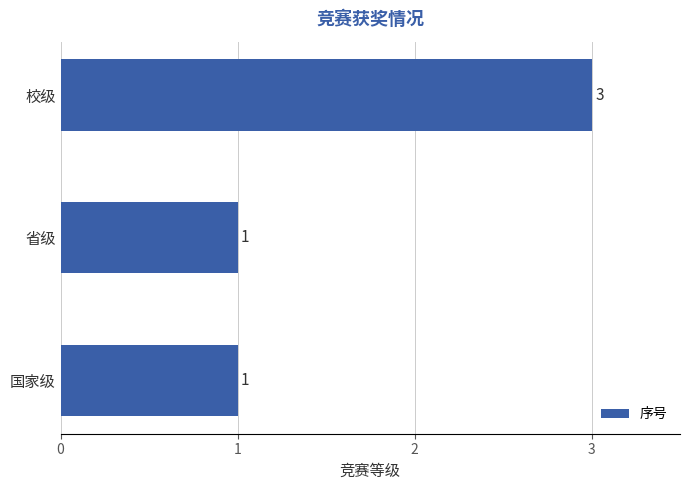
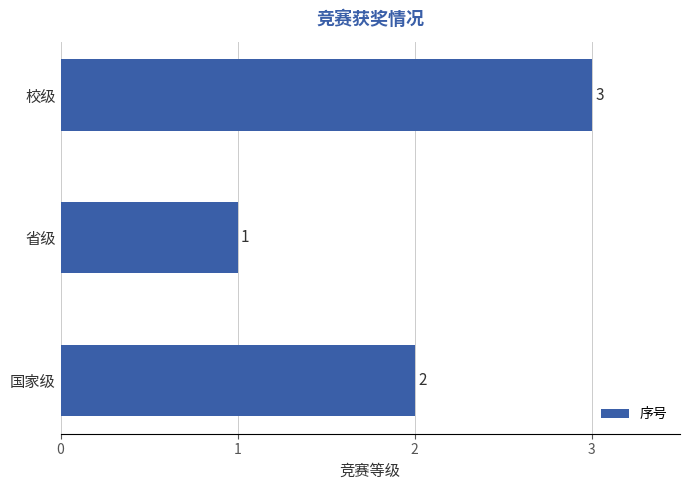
  {
    "校级": 3,
    "省级": 1,
-   "国家级": 1
+   "国家级": 2
  }
